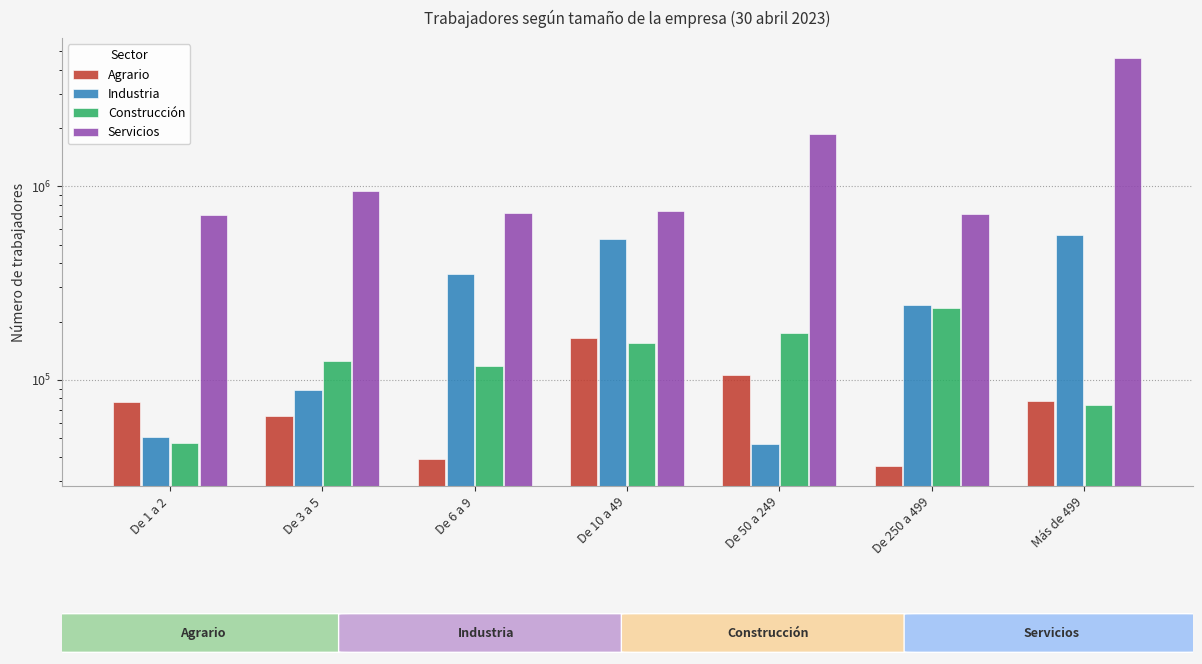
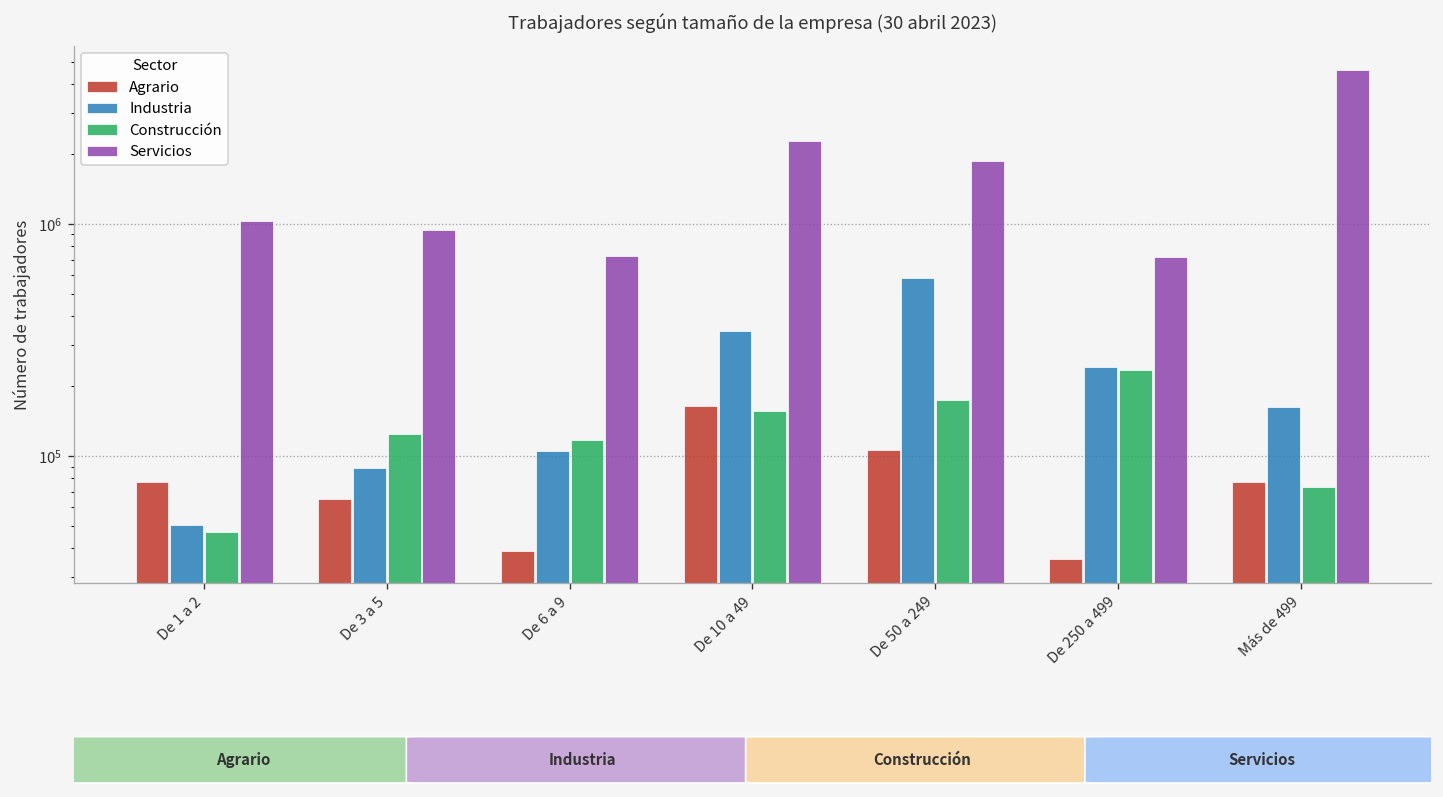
  {
    "Agrario": {
      "De 1 a 2": 77000,
      "De 3 a 5": 65000,
      "De 6 a 9": 39000,
      "De 10 a 49": 160000,
      "De 50 a 249": 110000,
      "De 250 a 499": 36000,
      "Más de 499": 77000
    },
    "Industria": {
      "De 1 a 2": 50000,
      "De 3 a 5": 90000,
-     "De 6 a 9": 350000,
-     "De 10 a 49": 530000,
-     "De 50 a 249": 47000,
+     "De 6 a 9": 110000,
+     "De 10 a 49": 340000,
+     "De 50 a 249": 580000,
      "De 250 a 499": 240000,
-     "Más de 499": 560000
+     "Más de 499": 160000
    },
    "Construcción": {
      "De 1 a 2": 47000,
      "De 3 a 5": 120000,
      "De 6 a 9": 120000,
      "De 10 a 49": 160000,
      "De 50 a 249": 170000,
      "De 250 a 499": 230000,
      "Más de 499": 74000
    },
    "Servicios": {
-     "De 1 a 2": 710000,
+     "De 1 a 2": 1000000,
      "De 3 a 5": 900000,
      "De 6 a 9": 730000,
-     "De 10 a 49": 750000,
+     "De 10 a 49": 2300000,
      "De 50 a 249": 1900000,
      "De 250 a 499": 720000,
      "Más de 499": 4600000
    }
  }
